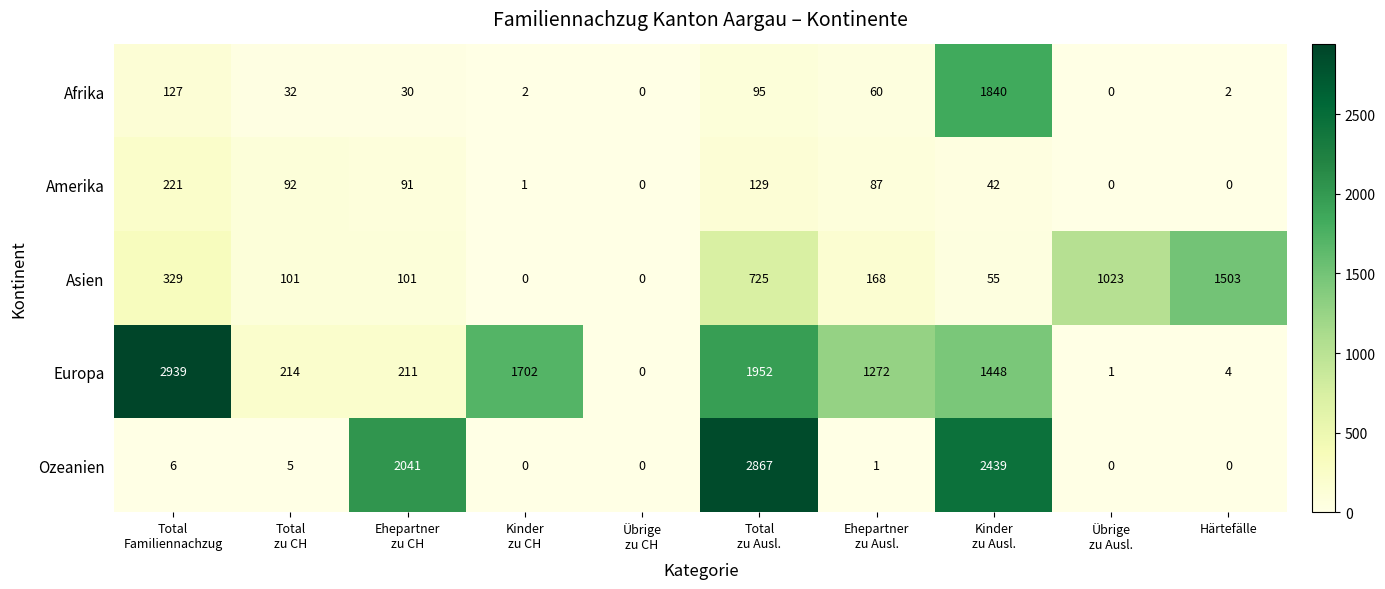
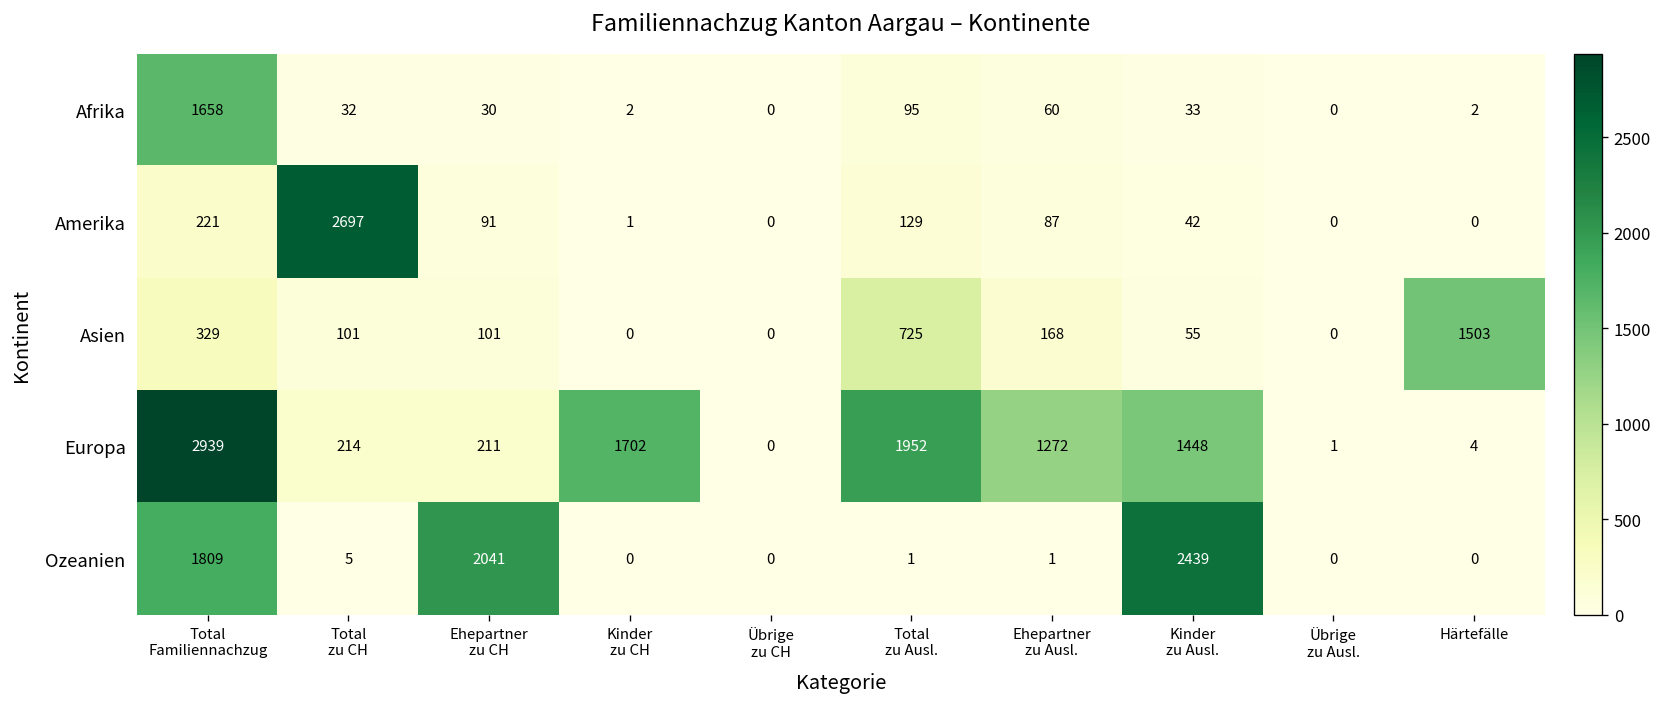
  {
    "Afrika": {
-     "Total Familiennachzug": 127,
+     "Total Familiennachzug": 1658,
      "Total zu CH": 32,
      "Ehepartner zu CH": 30,
      "Kinder zu CH": 2,
      "Übrige zu CH": 0,
      "Total zu Ausl.": 95,
      "Ehepartner zu Ausl.": 60,
-     "Kinder zu Ausl.": 1840,
+     "Kinder zu Ausl.": 33,
      "Übrige zu Ausl.": 0,
      "Härtefälle": 2
    },
    "Amerika": {
      "Total Familiennachzug": 221,
-     "Total zu CH": 92,
+     "Total zu CH": 2697,
      "Ehepartner zu CH": 91,
      "Kinder zu CH": 1,
      "Übrige zu CH": 0,
      "Total zu Ausl.": 129,
      "Ehepartner zu Ausl.": 87,
      "Kinder zu Ausl.": 42,
      "Übrige zu Ausl.": 0,
      "Härtefälle": 0
    },
    "Asien": {
      "Total Familiennachzug": 329,
      "Total zu CH": 101,
      "Ehepartner zu CH": 101,
      "Kinder zu CH": 0,
      "Übrige zu CH": 0,
      "Total zu Ausl.": 725,
      "Ehepartner zu Ausl.": 168,
      "Kinder zu Ausl.": 55,
-     "Übrige zu Ausl.": 1023,
+     "Übrige zu Ausl.": 0,
      "Härtefälle": 1503
    },
    "Europa": {
      "Total Familiennachzug": 2939,
      "Total zu CH": 214,
      "Ehepartner zu CH": 211,
      "Kinder zu CH": 1702,
      "Übrige zu CH": 0,
      "Total zu Ausl.": 1952,
      "Ehepartner zu Ausl.": 1272,
      "Kinder zu Ausl.": 1448,
      "Übrige zu Ausl.": 1,
      "Härtefälle": 4
    },
    "Ozeanien": {
-     "Total Familiennachzug": 6,
+     "Total Familiennachzug": 1809,
      "Total zu CH": 5,
      "Ehepartner zu CH": 2041,
      "Kinder zu CH": 0,
      "Übrige zu CH": 0,
-     "Total zu Ausl.": 2867,
+     "Total zu Ausl.": 1,
      "Ehepartner zu Ausl.": 1,
      "Kinder zu Ausl.": 2439,
      "Übrige zu Ausl.": 0,
      "Härtefälle": 0
    }
  }
